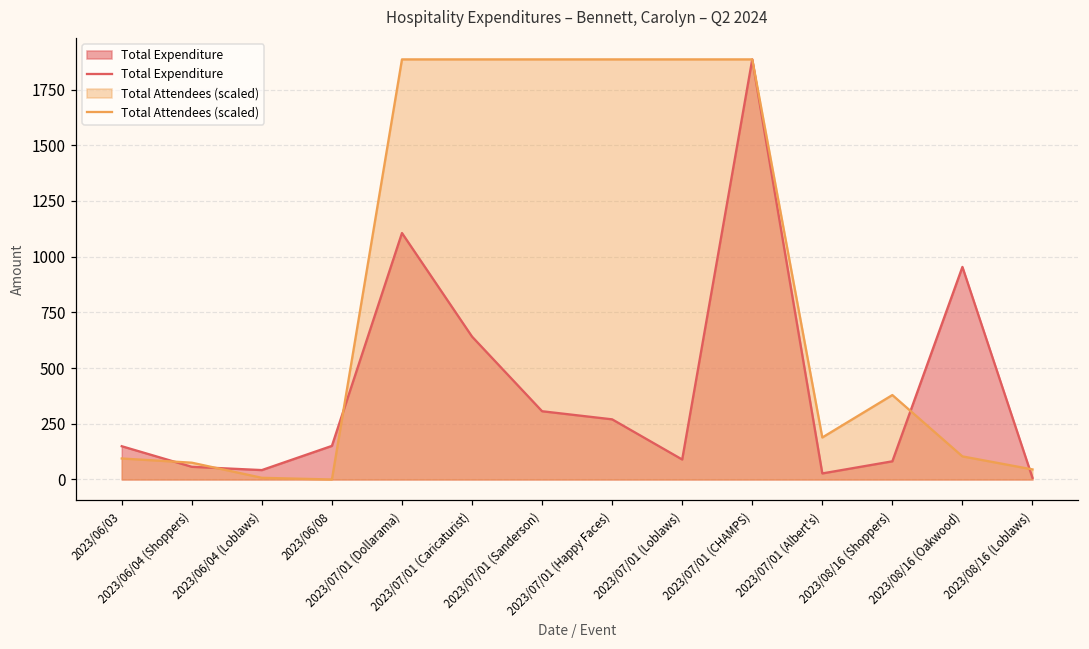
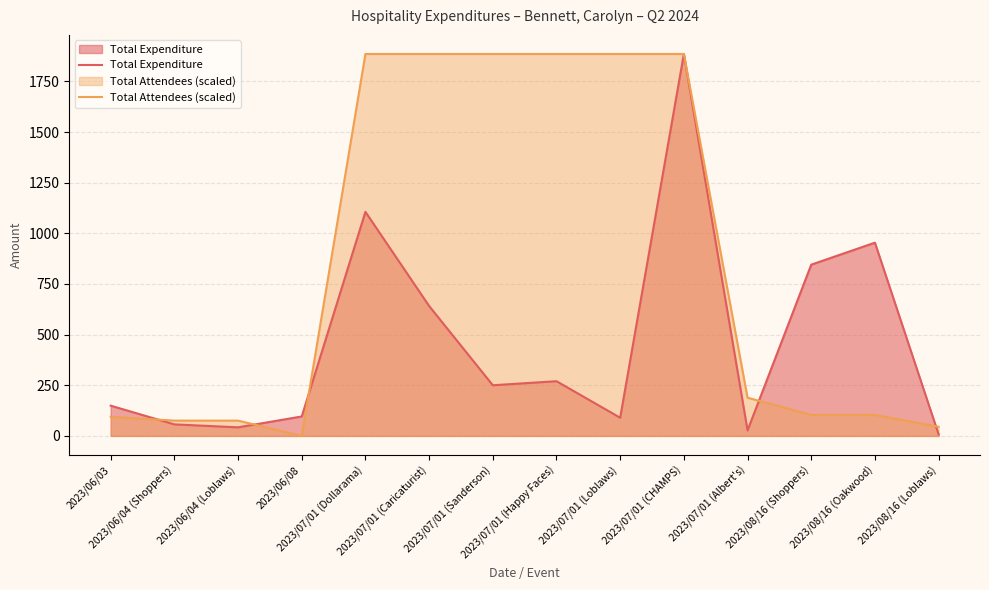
  {
    "Total Expenditure": {
      "2023/06/03": 150,
      "2023/06/04 (Shoppers)": 60,
      "2023/06/04 (Loblaws)": 40,
-     "2023/06/08": 150,
+     "2023/06/08": 100,
      "2023/07/01 (Dollarama)": 1110,
      "2023/07/01 (Caricaturist)": 640,
-     "2023/07/01 (Sanderson)": 310,
+     "2023/07/01 (Sanderson)": 250,
      "2023/07/01 (Happy Faces)": 270,
      "2023/07/01 (Loblaws)": 90,
      "2023/07/01 (Albert's)": 30,
-     "2023/08/16 (Shoppers)": 80,
+     "2023/08/16 (Shoppers)": 850,
      "2023/08/16 (Oakwood)": 950,
      "2023/08/16 (Loblaws)": 10
    },
    "Total Attendees (scaled)": {
      "2023/06/03": 90,
      "2023/06/04 (Shoppers)": 80,
-     "2023/06/04 (Loblaws)": 10,
+     "2023/06/04 (Loblaws)": 80,
      "2023/06/08": 0,
      "2023/07/01 (Dollarama)": 1890,
      "2023/07/01 (Caricaturist)": 1890,
      "2023/07/01 (Sanderson)": 1890,
      "2023/07/01 (Happy Faces)": 1890,
      "2023/07/01 (Loblaws)": 1890,
      "2023/07/01 (Albert's)": 190,
-     "2023/08/16 (Shoppers)": 380,
+     "2023/08/16 (Shoppers)": 100,
      "2023/08/16 (Oakwood)": 100,
      "2023/08/16 (Loblaws)": 50
    }
  }
